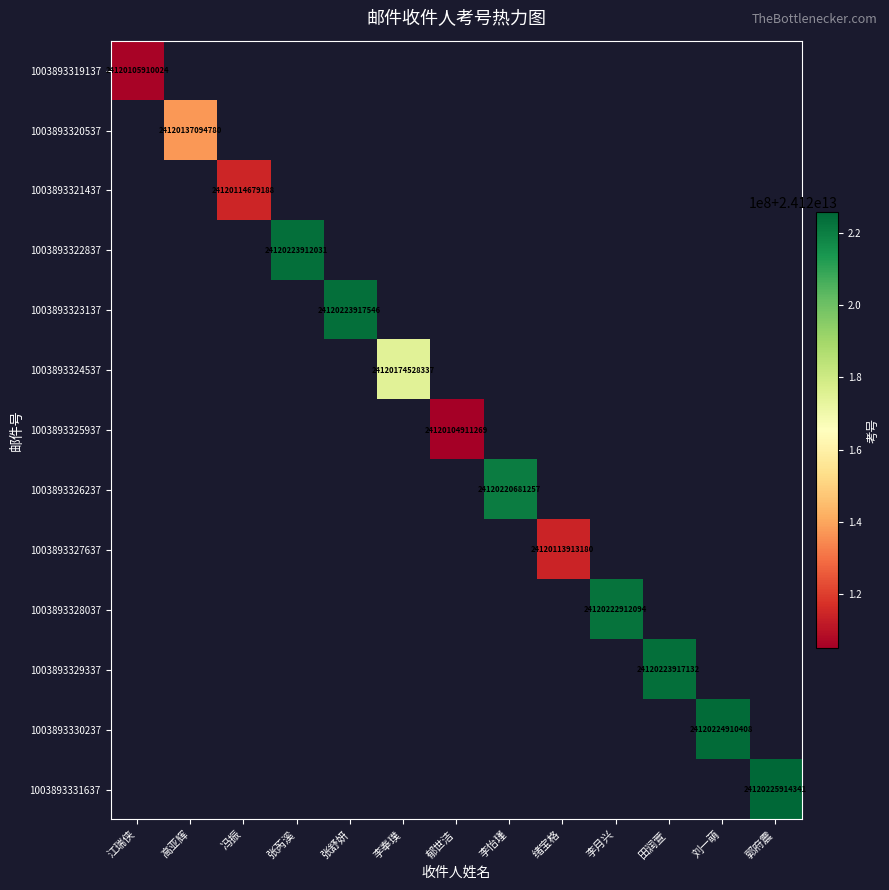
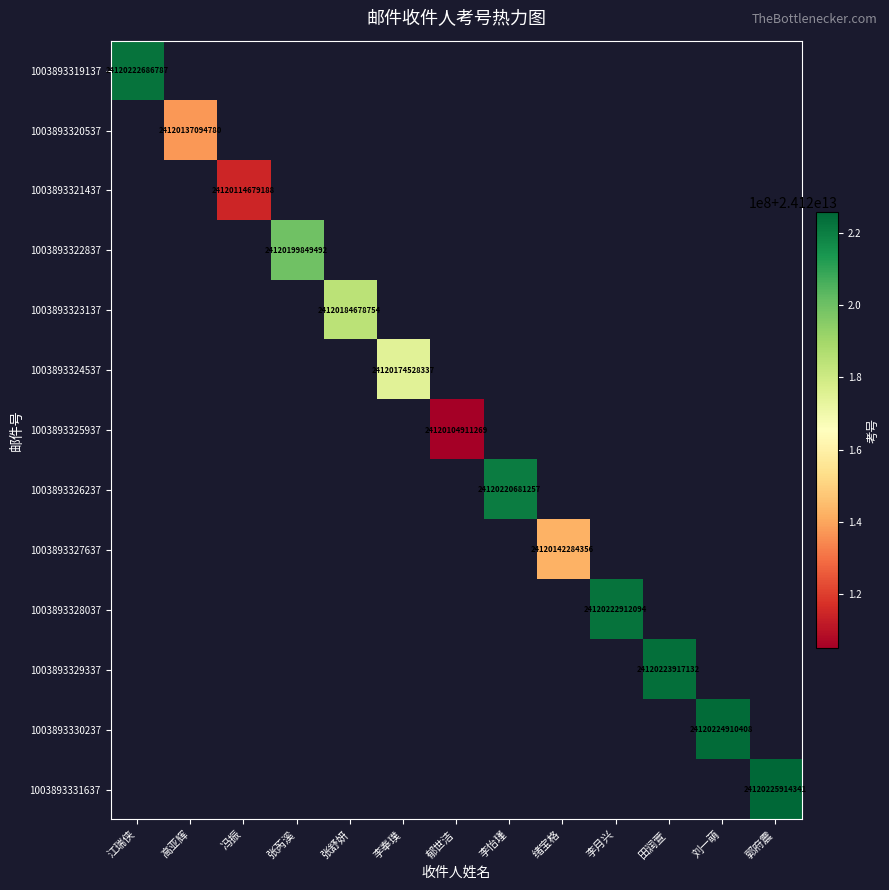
  {
    "1003893319137": {
-     "江瑞侠": 24120105910024
+     "江瑞侠": 24120222686787
    },
    "1003893320537": {
      "高亚辉": 24120137094780
    },
    "1003893321437": {
      "冯振": 24120114679188
    },
    "1003893322837": {
-     "张芮溪": 24120223912031
+     "张芮溪": 24120199849492
    },
    "1003893323137": {
-     "张舒妍": 24120223917546
+     "张舒妍": 24120184678754
    },
    "1003893324537": {
      "李奉璞": 24120174528337
    },
    "1003893325937": {
      "郁世洁": 24120104911269
    },
    "1003893326237": {
      "李怡瑾": 24120220681257
    },
    "1003893327637": {
-     "绪宝格": 24120113913180
+     "绪宝格": 24120142284356
    },
    "1003893328037": {
      "李月兴": 24120222912094
    },
    "1003893329337": {
      "田润萱": 24120223917132
    },
    "1003893330237": {
      "刘一萌": 24120224910408
    },
    "1003893331637": {
      "郭府震": 24120225914341
    }
  }
